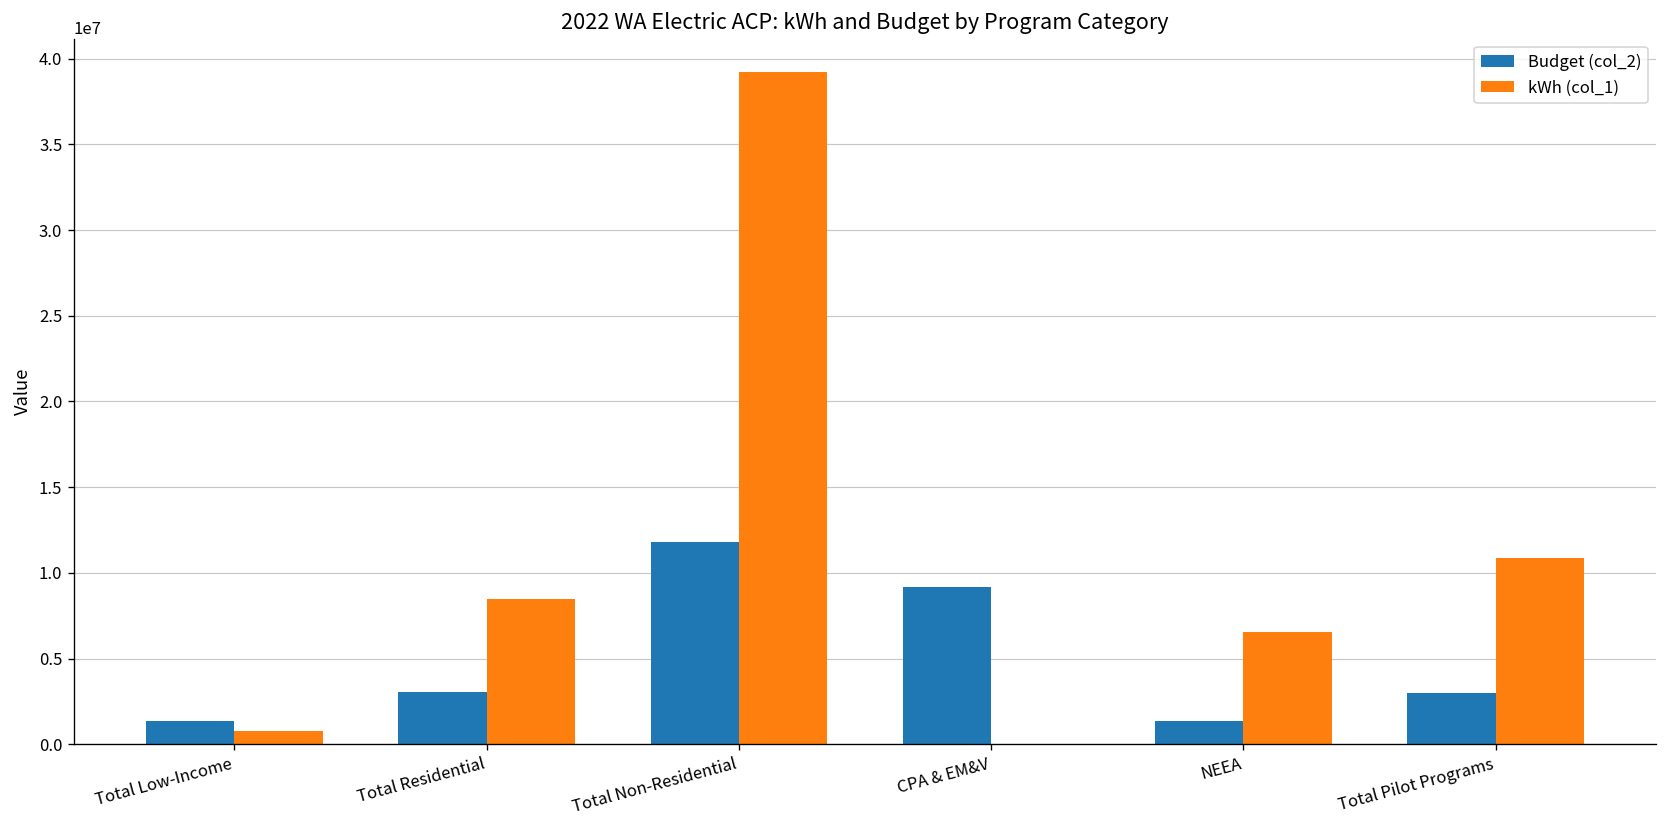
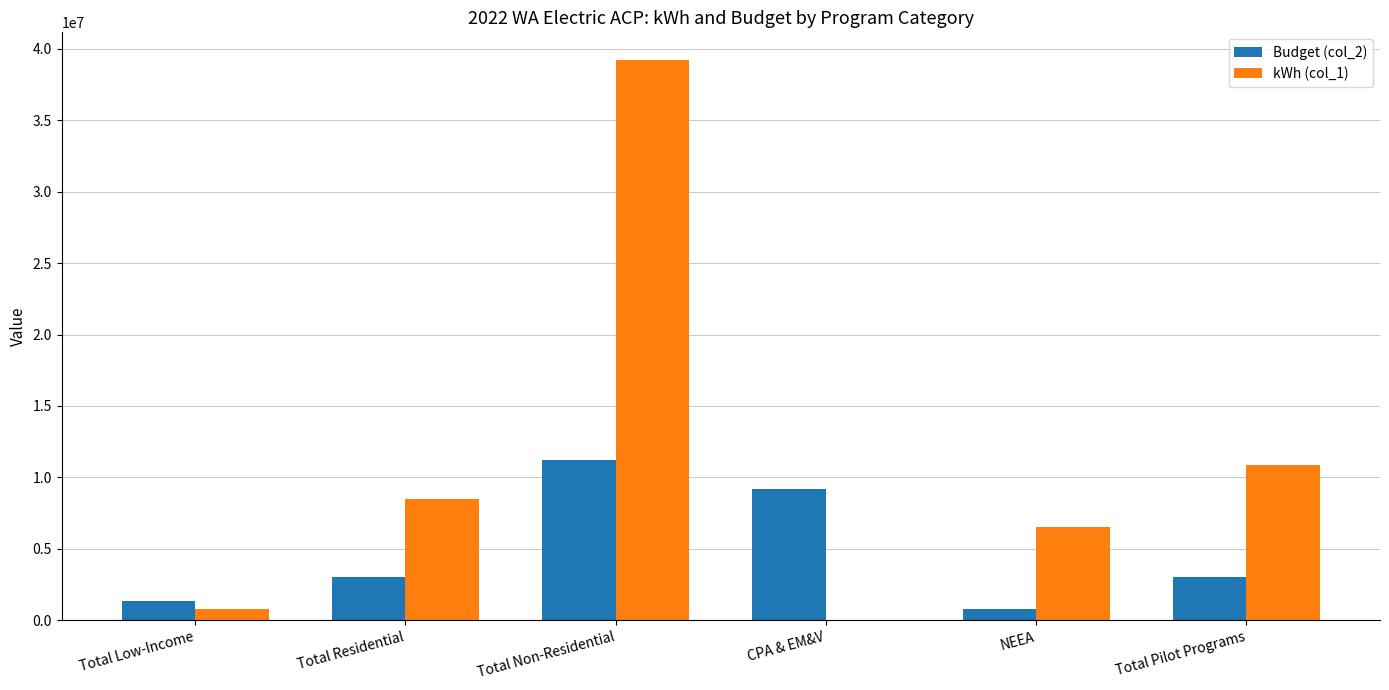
  {
    "Budget (col_2)": {
      "Total Low-Income": 1300000,
      "Total Residential": 3000000,
-     "Total Non-Residential": 11800000,
+     "Total Non-Residential": 11200000,
      "CPA & EM&V": 9200000,
-     "NEEA": 1400000,
+     "NEEA": 800000,
      "Total Pilot Programs": 3000000
    },
    "kWh (col_1)": {
      "Total Low-Income": 800000,
      "Total Residential": 8500000,
      "Total Non-Residential": 39200000,
      "CPA & EM&V": 0,
      "NEEA": 6500000,
      "Total Pilot Programs": 10900000
    }
  }
